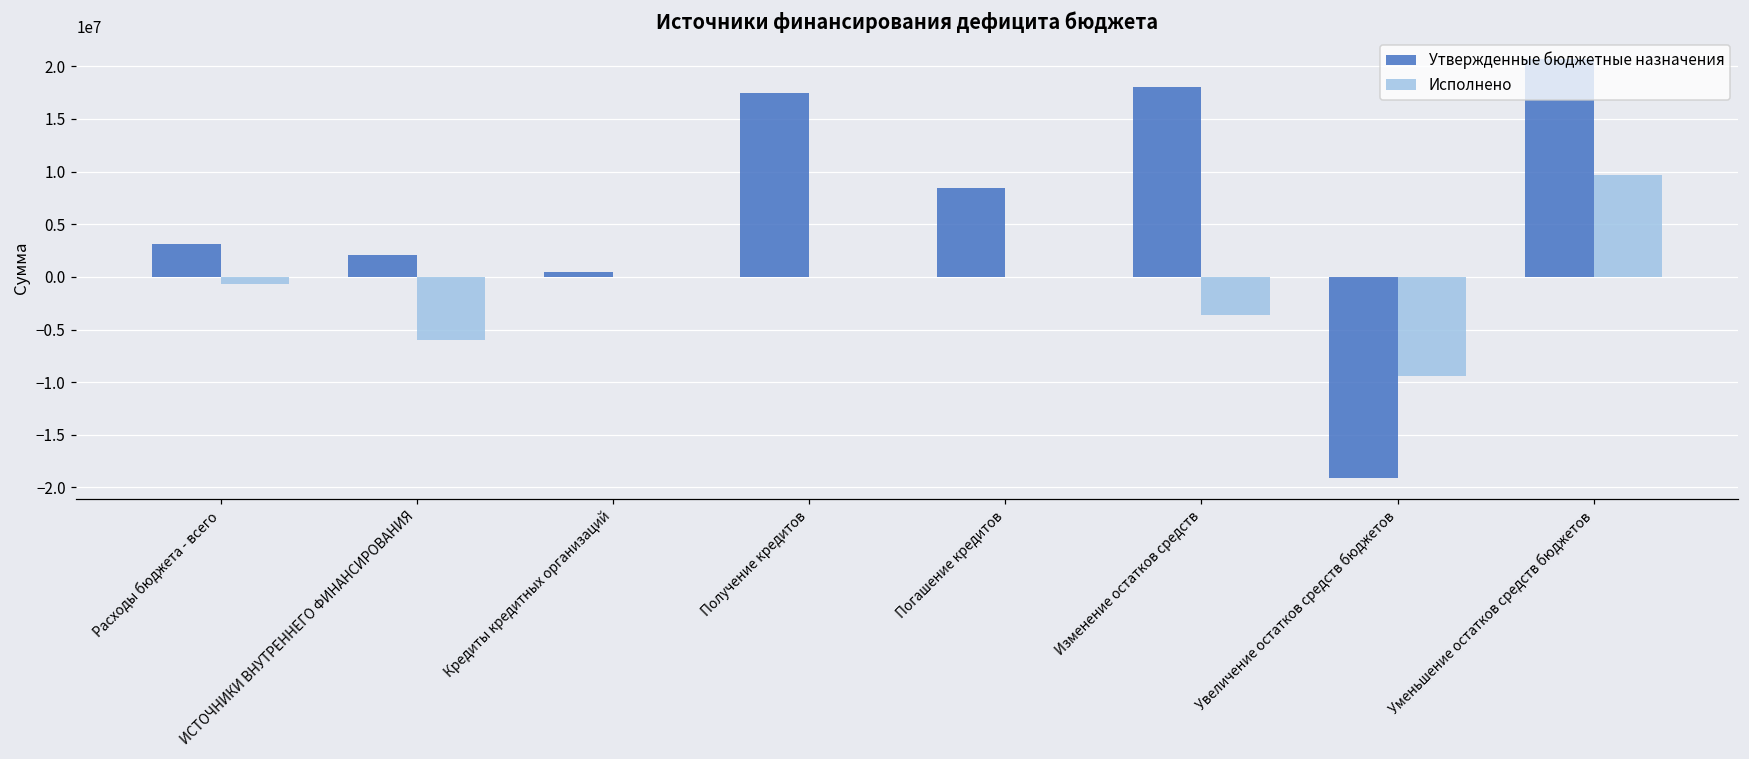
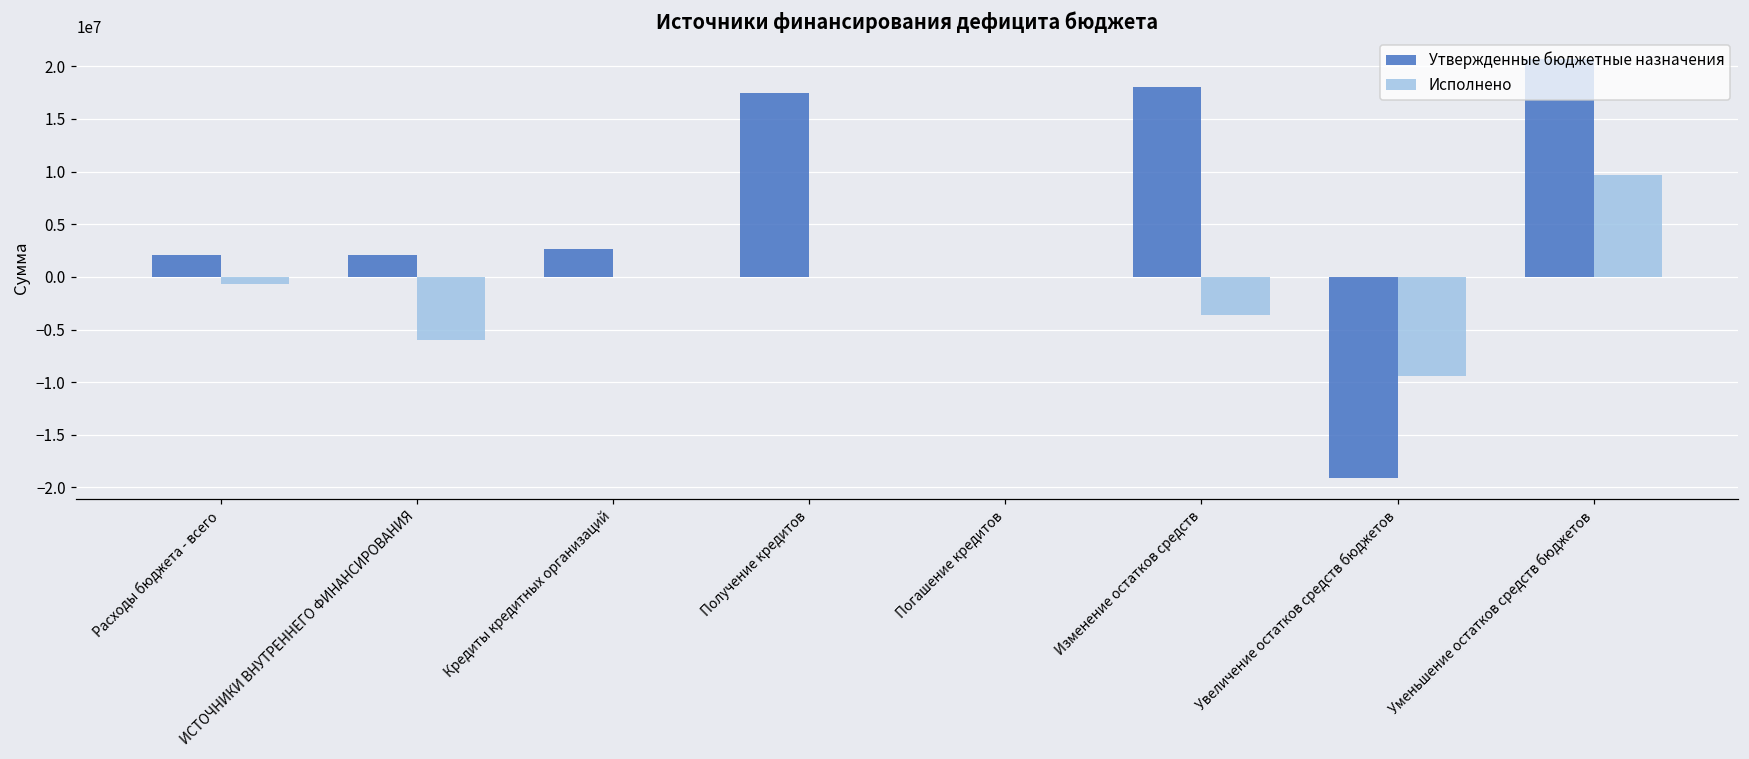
  {
    "Утвержденные бюджетные назначения": {
-     "Расходы бюджета - всего": 3000000,
+     "Расходы бюджета - всего": 2000000,
      "ИСТОЧНИКИ ВНУТРЕННЕГО ФИНАНСИРОВАНИЯ": 2000000,
-     "Кредиты кредитных организаций": 0,
+     "Кредиты кредитных организаций": 3000000,
      "Получение кредитов": 18000000,
-     "Погашение кредитов": 8000000,
+     "Погашение кредитов": 0,
      "Изменение остатков средств": 18000000,
      "Увеличение остатков средств бюджетов": -19000000
    },
    "Исполнено": {
      "Расходы бюджета - всего": -1000000,
      "ИСТОЧНИКИ ВНУТРЕННЕГО ФИНАНСИРОВАНИЯ": -6000000,
      "Кредиты кредитных организаций": 0,
      "Получение кредитов": 0,
      "Погашение кредитов": 0,
      "Изменение остатков средств": -4000000,
      "Увеличение остатков средств бюджетов": -9000000,
      "Уменьшение остатков средств бюджетов": 10000000
    }
  }
